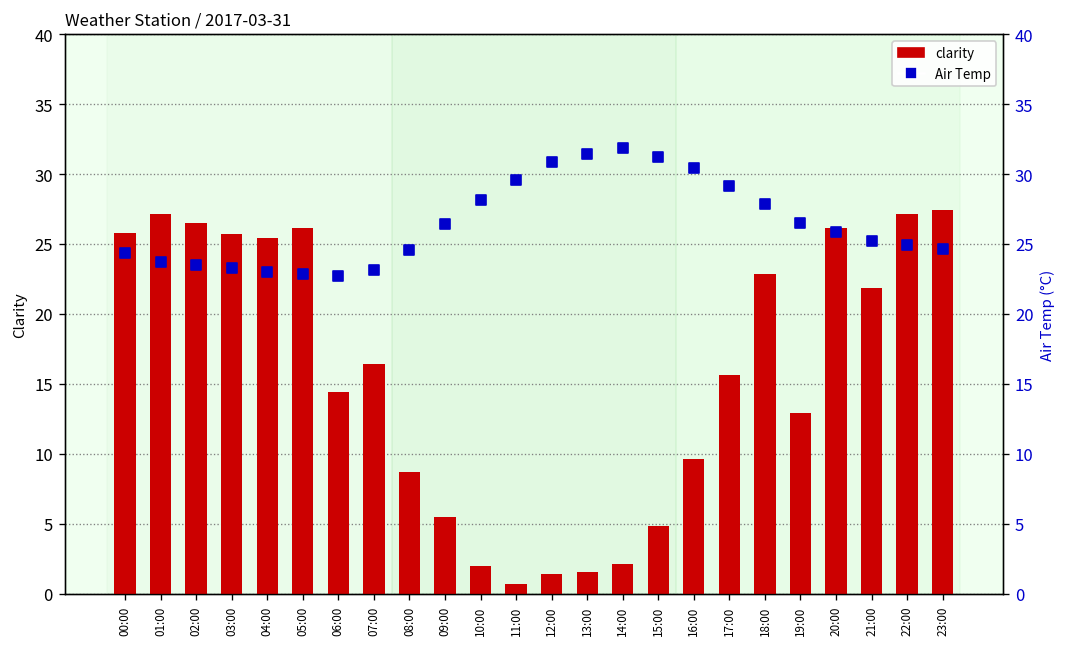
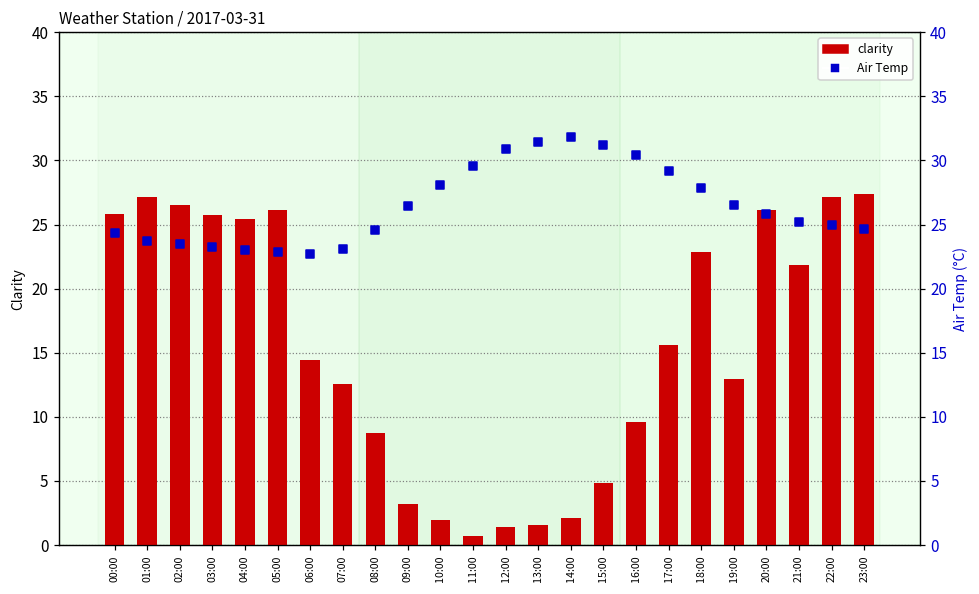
  {
    "clarity": {
      "00:00": 25.8,
      "01:00": 27.1,
      "02:00": 26.5,
      "03:00": 25.7,
      "04:00": 25.4,
      "05:00": 26.2,
      "06:00": 14.5,
-     "07:00": 16.4,
+     "07:00": 12.6,
      "08:00": 8.7,
-     "09:00": 5.5,
+     "09:00": 3.2,
      "10:00": 2.0,
      "11:00": 0.7,
      "12:00": 1.4,
      "13:00": 1.6,
      "14:00": 2.1,
      "15:00": 4.9,
      "16:00": 9.6,
      "17:00": 15.6,
      "18:00": 22.8,
      "19:00": 12.9,
      "20:00": 26.2,
      "21:00": 21.8,
      "22:00": 27.1,
      "23:00": 27.4
    }
  }
